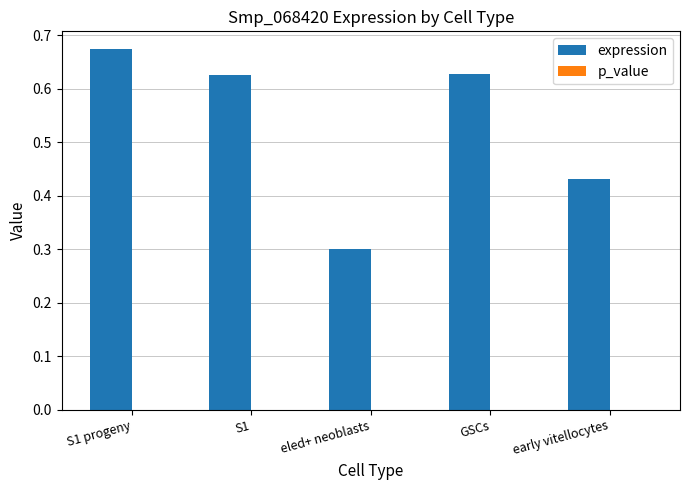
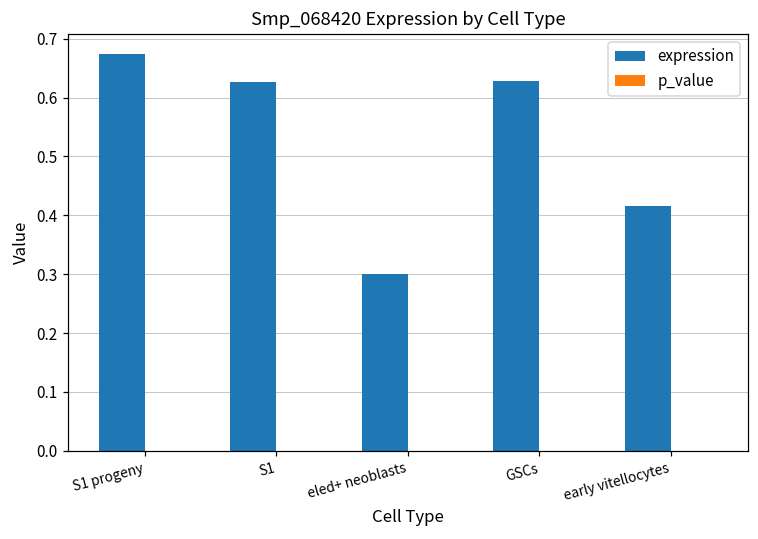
  {
    "expression": {
      "S1 progeny": 0.67,
      "S1": 0.63,
      "eled+ neoblasts": 0.30,
      "GSCs": 0.63,
-     "early vitellocytes": 0.43
+     "early vitellocytes": 0.42
    },
    "p_value": {
      "S1 progeny": 0.00,
      "S1": 0.00
    }
  }
